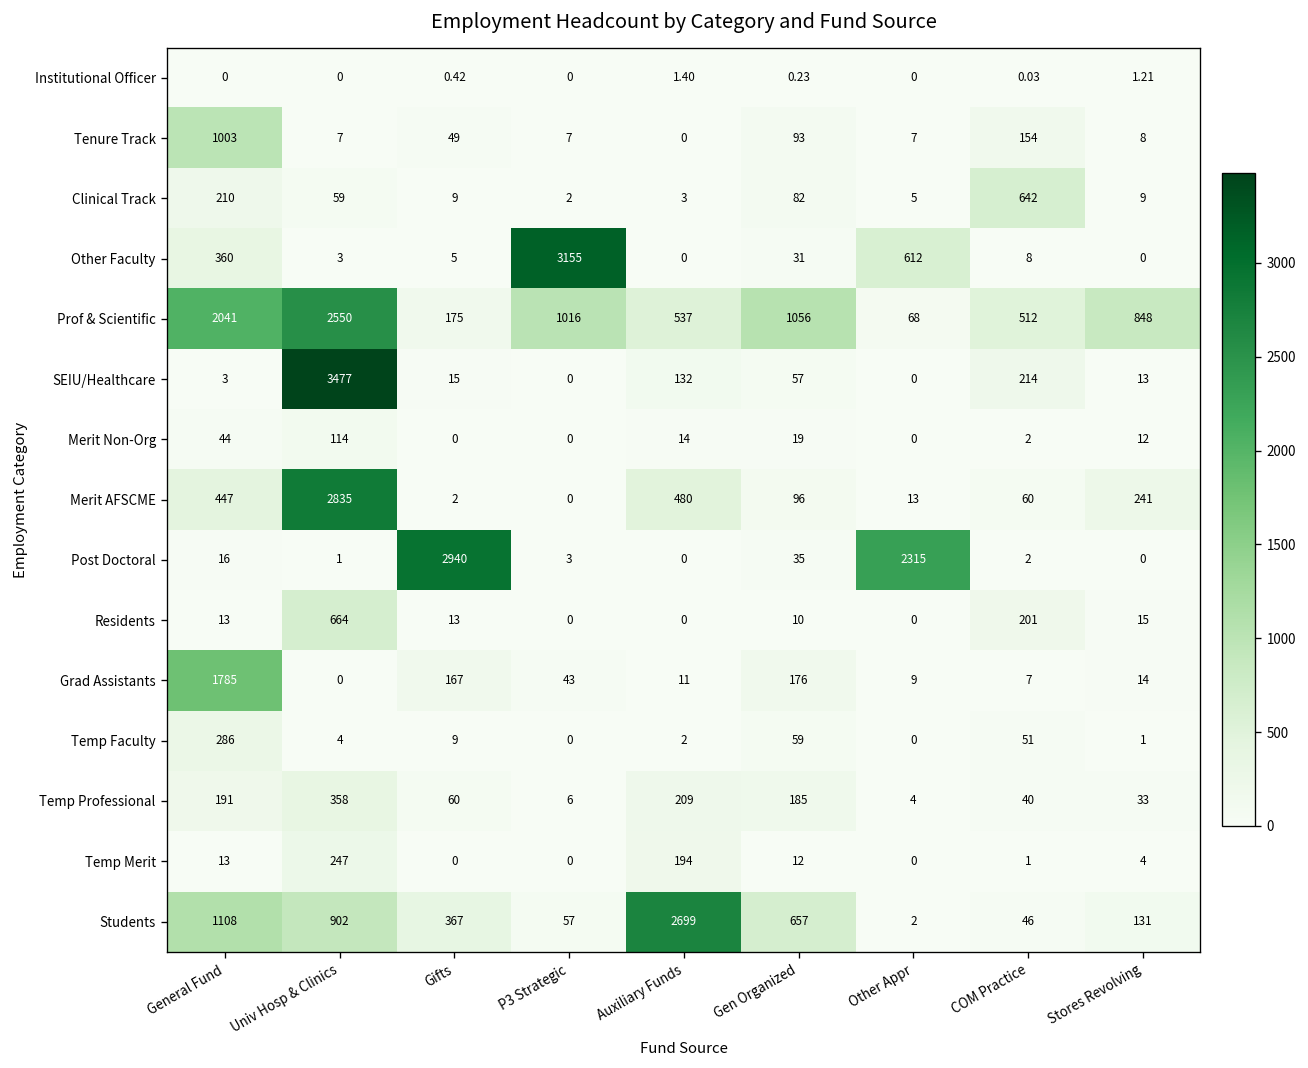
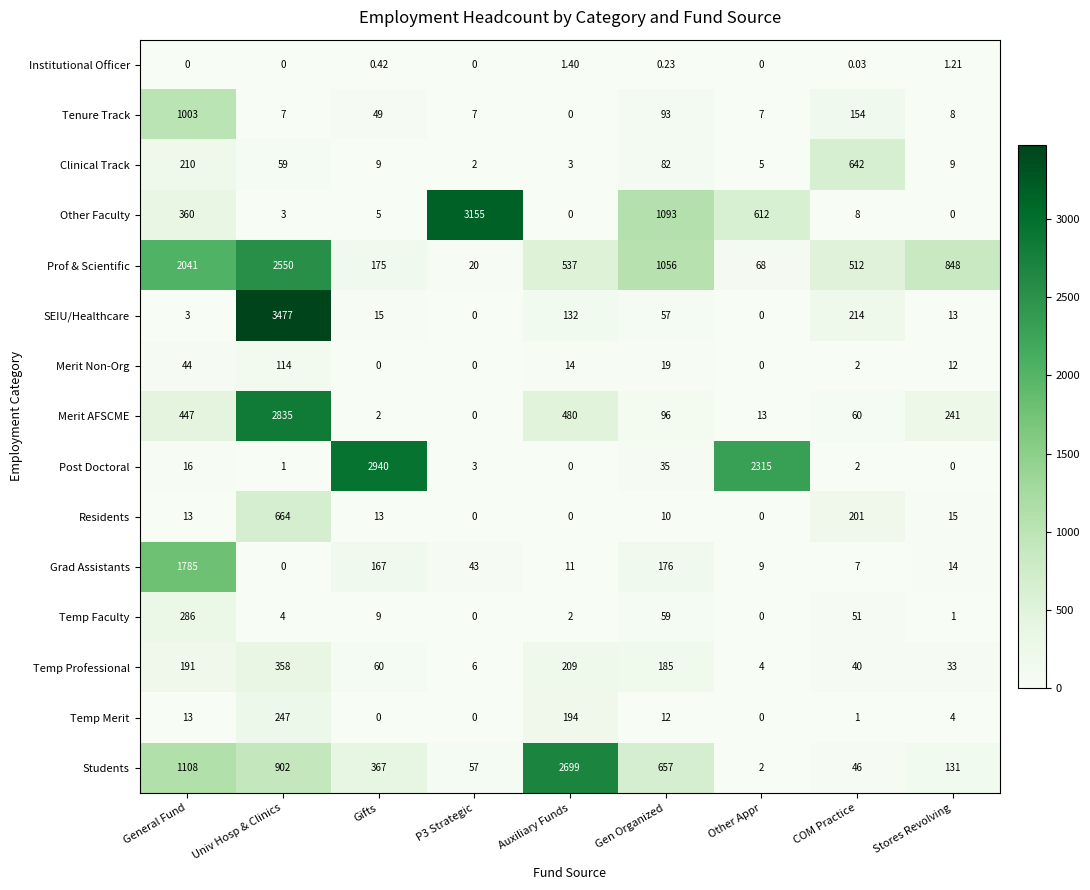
  {
    "Institutional Officer": {
      "General Fund": 0,
      "Univ Hosp & Clinics": 0,
      "Gifts": 0.42,
      "P3 Strategic": 0,
      "Auxiliary Funds": 1.40,
      "Gen Organized": 0.23,
      "Other Appr": 0,
      "COM Practice": 0.03,
      "Stores Revolving": 1.21
    },
    "Tenure Track": {
      "General Fund": 1003,
      "Univ Hosp & Clinics": 7,
      "Gifts": 49,
      "P3 Strategic": 7,
      "Auxiliary Funds": 0,
      "Gen Organized": 93,
      "Other Appr": 7,
      "COM Practice": 154,
      "Stores Revolving": 8
    },
    "Clinical Track": {
      "General Fund": 210,
      "Univ Hosp & Clinics": 59,
      "Gifts": 9,
      "P3 Strategic": 2,
      "Auxiliary Funds": 3,
      "Gen Organized": 82,
      "Other Appr": 5,
      "COM Practice": 642,
      "Stores Revolving": 9
    },
    "Other Faculty": {
      "General Fund": 360,
      "Univ Hosp & Clinics": 3,
      "Gifts": 5,
      "P3 Strategic": 3155,
      "Auxiliary Funds": 0,
-     "Gen Organized": 31,
+     "Gen Organized": 1093,
      "Other Appr": 612,
      "COM Practice": 8,
      "Stores Revolving": 0
    },
    "Prof & Scientific": {
      "General Fund": 2041,
      "Univ Hosp & Clinics": 2550,
      "Gifts": 175,
-     "P3 Strategic": 1016,
+     "P3 Strategic": 20,
      "Auxiliary Funds": 537,
      "Gen Organized": 1056,
      "Other Appr": 68,
      "COM Practice": 512,
      "Stores Revolving": 848
    },
    "SEIU/Healthcare": {
      "General Fund": 3,
      "Univ Hosp & Clinics": 3477,
      "Gifts": 15,
      "P3 Strategic": 0,
      "Auxiliary Funds": 132,
      "Gen Organized": 57,
      "Other Appr": 0,
      "COM Practice": 214,
      "Stores Revolving": 13
    },
    "Merit Non-Org": {
      "General Fund": 44,
      "Univ Hosp & Clinics": 114,
      "Gifts": 0,
      "P3 Strategic": 0,
      "Auxiliary Funds": 14,
      "Gen Organized": 19,
      "Other Appr": 0,
      "COM Practice": 2,
      "Stores Revolving": 12
    },
    "Merit AFSCME": {
      "General Fund": 447,
      "Univ Hosp & Clinics": 2835,
      "Gifts": 2,
      "P3 Strategic": 0,
      "Auxiliary Funds": 480,
      "Gen Organized": 96,
      "Other Appr": 13,
      "COM Practice": 60,
      "Stores Revolving": 241
    },
    "Post Doctoral": {
      "General Fund": 16,
      "Univ Hosp & Clinics": 1,
      "Gifts": 2940,
      "P3 Strategic": 3,
      "Auxiliary Funds": 0,
      "Gen Organized": 35,
      "Other Appr": 2315,
      "COM Practice": 2,
      "Stores Revolving": 0
    },
    "Residents": {
      "General Fund": 13,
      "Univ Hosp & Clinics": 664,
      "Gifts": 13,
      "P3 Strategic": 0,
      "Auxiliary Funds": 0,
      "Gen Organized": 10,
      "Other Appr": 0,
      "COM Practice": 201,
      "Stores Revolving": 15
    },
    "Grad Assistants": {
      "General Fund": 1785,
      "Univ Hosp & Clinics": 0,
      "Gifts": 167,
      "P3 Strategic": 43,
      "Auxiliary Funds": 11,
      "Gen Organized": 176,
      "Other Appr": 9,
      "COM Practice": 7,
      "Stores Revolving": 14
    },
    "Temp Faculty": {
      "General Fund": 286,
      "Univ Hosp & Clinics": 4,
      "Gifts": 9,
      "P3 Strategic": 0,
      "Auxiliary Funds": 2,
      "Gen Organized": 59,
      "Other Appr": 0,
      "COM Practice": 51,
      "Stores Revolving": 1
    },
    "Temp Professional": {
      "General Fund": 191,
      "Univ Hosp & Clinics": 358,
      "Gifts": 60,
      "P3 Strategic": 6,
      "Auxiliary Funds": 209,
      "Gen Organized": 185,
      "Other Appr": 4,
      "COM Practice": 40,
      "Stores Revolving": 33
    },
    "Temp Merit": {
      "General Fund": 13,
      "Univ Hosp & Clinics": 247,
      "Gifts": 0,
      "P3 Strategic": 0,
      "Auxiliary Funds": 194,
      "Gen Organized": 12,
      "Other Appr": 0,
      "COM Practice": 1,
      "Stores Revolving": 4
    },
    "Students": {
      "General Fund": 1108,
      "Univ Hosp & Clinics": 902,
      "Gifts": 367,
      "P3 Strategic": 57,
      "Auxiliary Funds": 2699,
      "Gen Organized": 657,
      "Other Appr": 2,
      "COM Practice": 46,
      "Stores Revolving": 131
    }
  }
